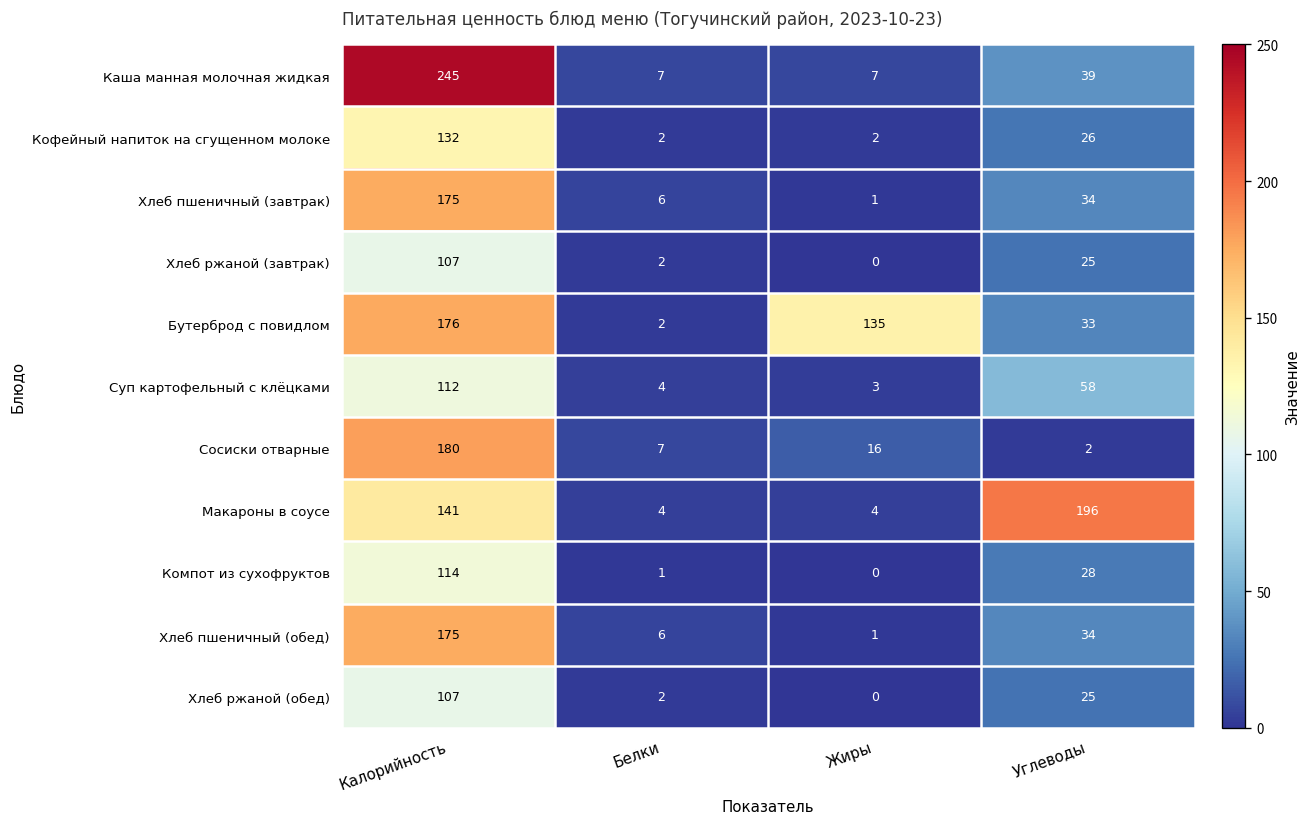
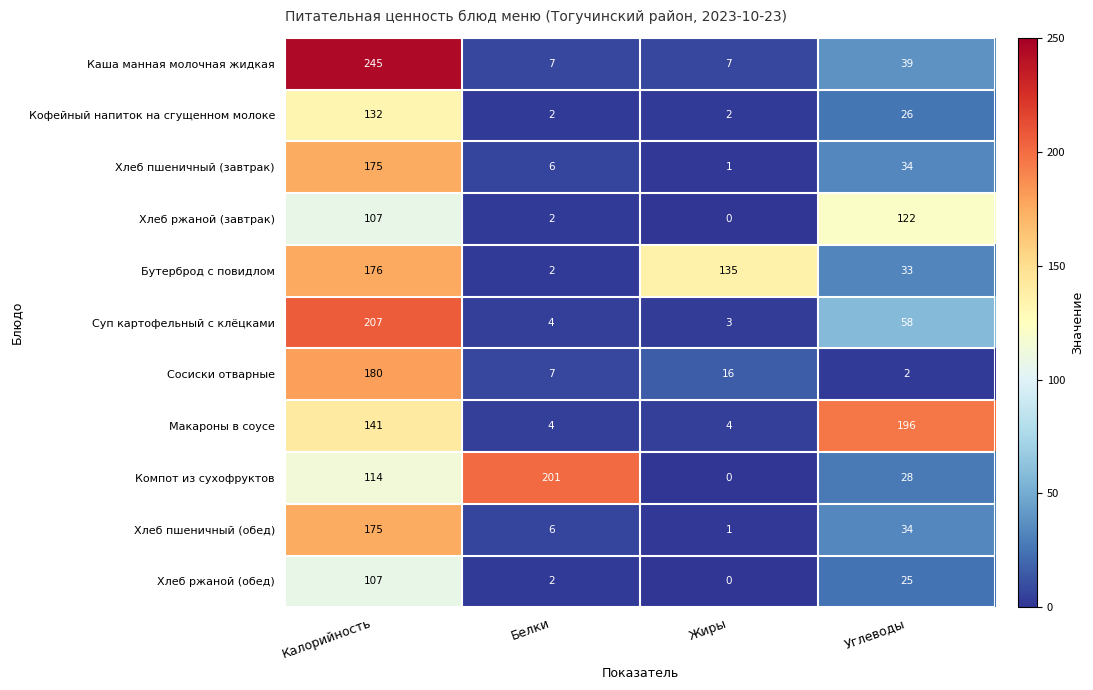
  {
    "Каша манная молочная жидкая": {
      "Калорийность": 245,
      "Белки": 7,
      "Жиры": 7,
      "Углеводы": 39
    },
    "Кофейный напиток на сгущенном молоке": {
      "Калорийность": 132,
      "Белки": 2,
      "Жиры": 2,
      "Углеводы": 26
    },
    "Хлеб пшеничный (завтрак)": {
      "Калорийность": 175,
      "Белки": 6,
      "Жиры": 1,
      "Углеводы": 34
    },
    "Хлеб ржаной (завтрак)": {
      "Калорийность": 107,
      "Белки": 2,
      "Жиры": 0,
-     "Углеводы": 25
+     "Углеводы": 122
    },
    "Бутерброд с повидлом": {
      "Калорийность": 176,
      "Белки": 2,
      "Жиры": 135,
      "Углеводы": 33
    },
    "Суп картофельный с клёцками": {
-     "Калорийность": 112,
+     "Калорийность": 207,
      "Белки": 4,
      "Жиры": 3,
      "Углеводы": 58
    },
    "Сосиски отварные": {
      "Калорийность": 180,
      "Белки": 7,
      "Жиры": 16,
      "Углеводы": 2
    },
    "Макароны в соусе": {
      "Калорийность": 141,
      "Белки": 4,
      "Жиры": 4,
      "Углеводы": 196
    },
    "Компот из сухофруктов": {
      "Калорийность": 114,
-     "Белки": 1,
+     "Белки": 201,
      "Жиры": 0,
      "Углеводы": 28
    },
    "Хлеб пшеничный (обед)": {
      "Калорийность": 175,
      "Белки": 6,
      "Жиры": 1,
      "Углеводы": 34
    },
    "Хлеб ржаной (обед)": {
      "Калорийность": 107,
      "Белки": 2,
      "Жиры": 0,
      "Углеводы": 25
    }
  }
